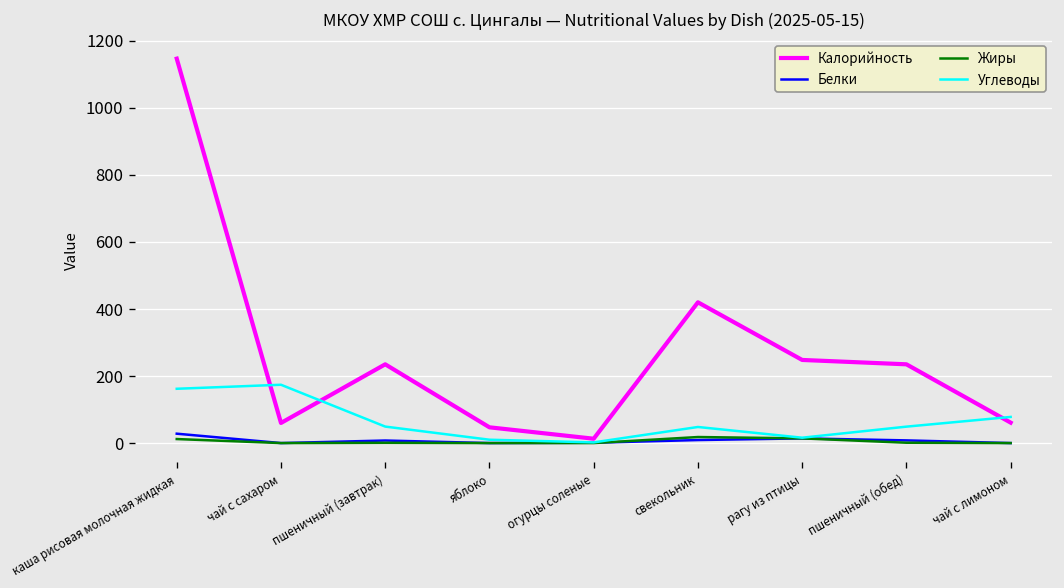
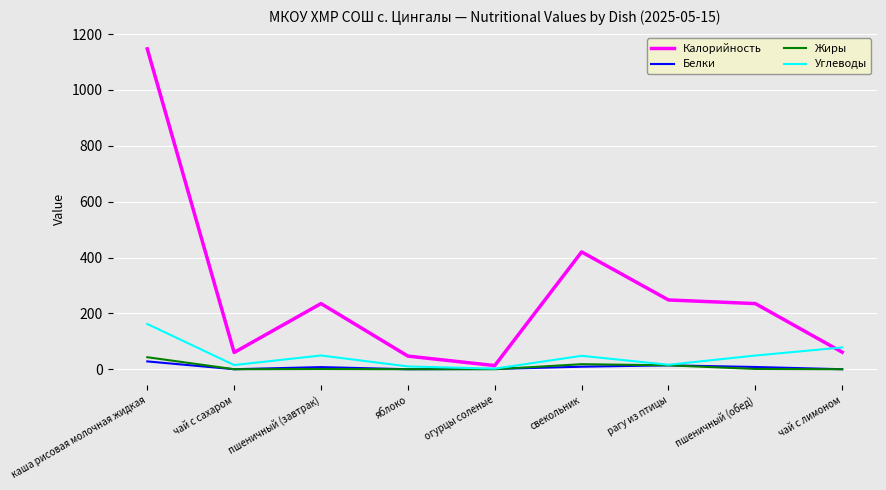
  {
    "Калорийность": {
      "каша рисовая молочная жидкая": 1150,
      "чай с сахаром": 60,
      "пшеничный (завтрак)": 240,
      "яблоко": 50,
      "огурцы соленые": 10,
      "свекольник": 420,
      "рагу из птицы": 250,
      "пшеничный (обед)": 240,
      "чай с лимоном": 60
    },
    "Белки": {
      "каша рисовая молочная жидкая": 30
    },
    "Жиры": {
-     "каша рисовая молочная жидкая": 10
+     "каша рисовая молочная жидкая": 40
    },
    "Углеводы": {
      "каша рисовая молочная жидкая": 160,
-     "чай с сахаром": 170,
+     "чай с сахаром": 20,
      "пшеничный (завтрак)": 50,
      "яблоко": 10,
      "свекольник": 50,
      "пшеничный (обед)": 50,
      "чай с лимоном": 80
    }
  }
